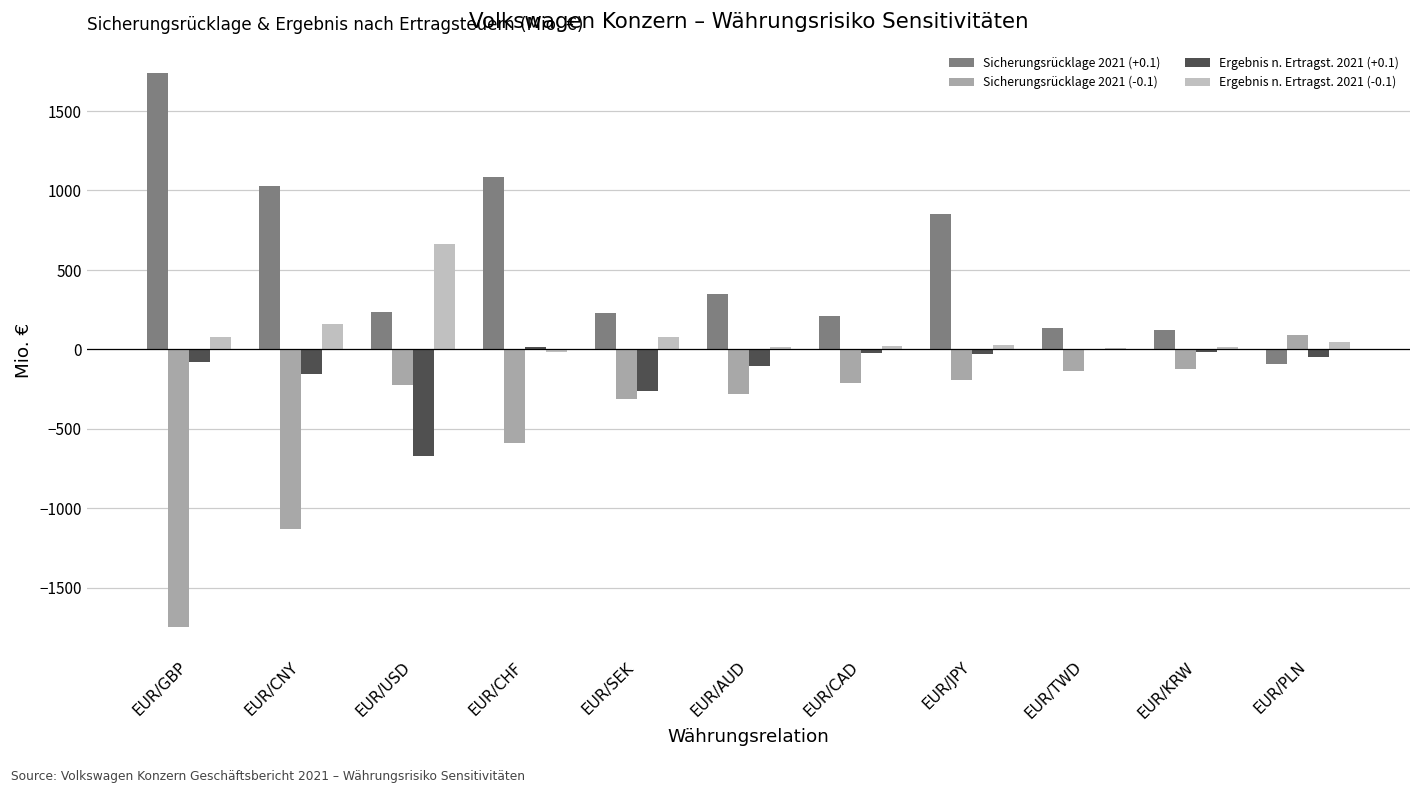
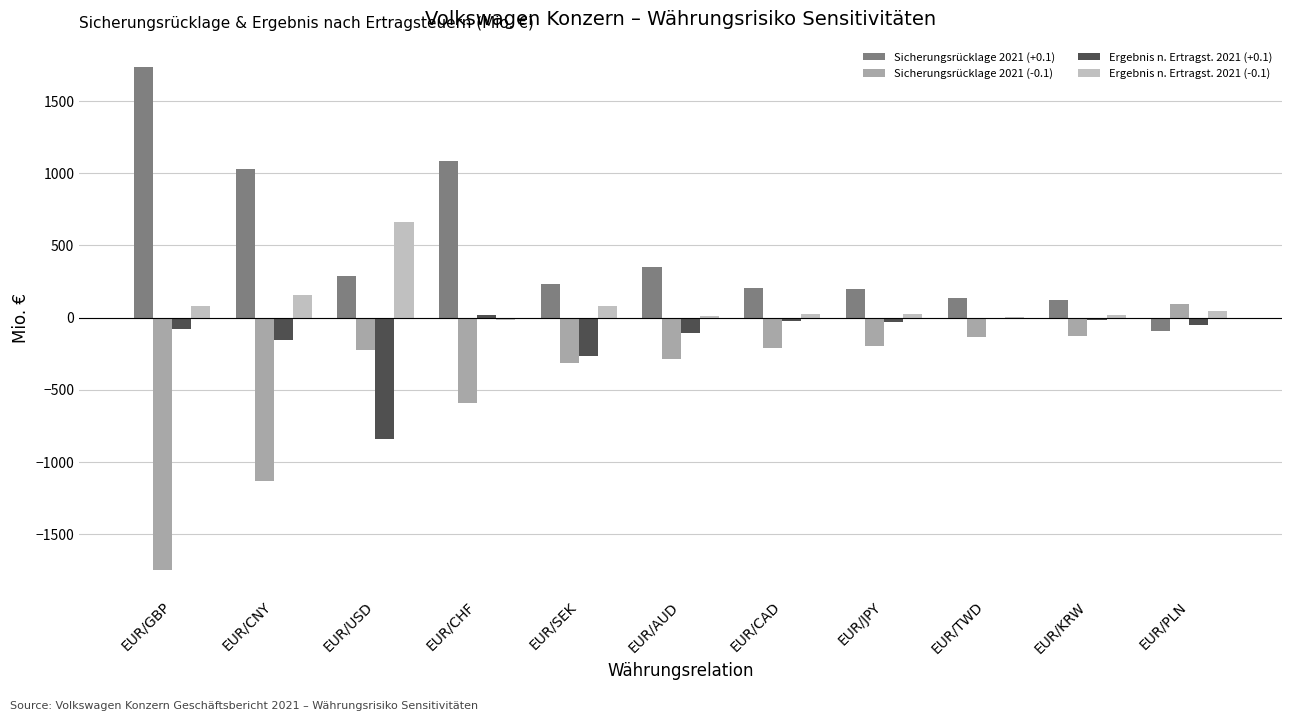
  {
    "Sicherungsrücklage 2021 (+0.1)": {
      "EUR/GBP": 1740,
      "EUR/CNY": 1030,
-     "EUR/USD": 230,
+     "EUR/USD": 290,
      "EUR/CHF": 1090,
      "EUR/SEK": 230,
      "EUR/AUD": 350,
      "EUR/CAD": 210,
-     "EUR/JPY": 850,
+     "EUR/JPY": 200,
      "EUR/TWD": 140,
      "EUR/KRW": 120,
      "EUR/PLN": -90
    },
    "Ergebnis n. Ertragst. 2021 (+0.1)": {
      "EUR/GBP": -80,
      "EUR/CNY": -160,
-     "EUR/USD": -670,
+     "EUR/USD": -840,
      "EUR/SEK": -270,
      "EUR/AUD": -100,
      "EUR/CAD": -20,
      "EUR/JPY": -30,
      "EUR/KRW": -20,
      "EUR/PLN": -50
    }
  }
